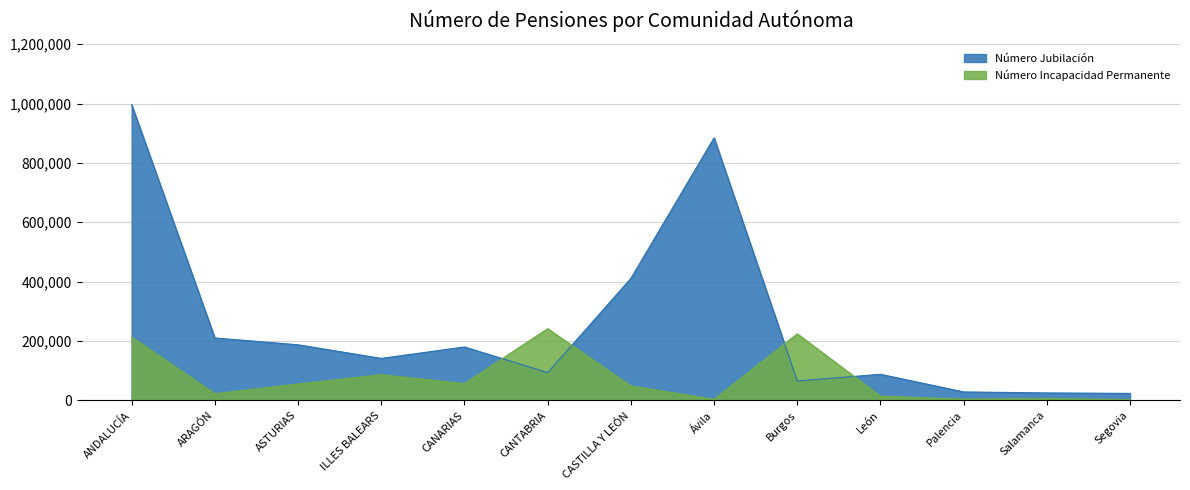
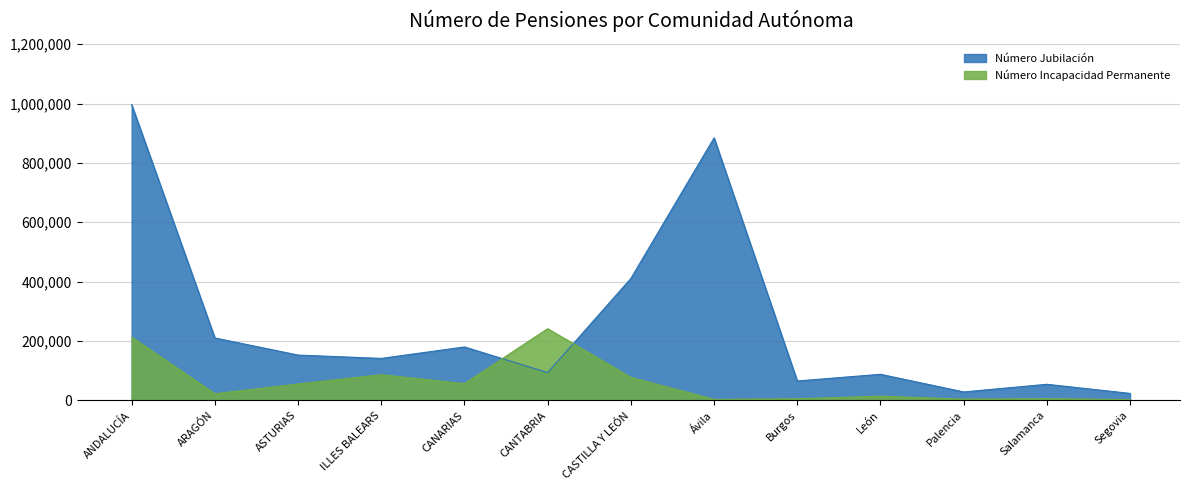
  {
    "Número Jubilación": {
      "ANDALUCÍA": "1,000,000",
      "ARAGÓN": "210,000",
-     "ASTURIAS": "190,000",
+     "ASTURIAS": "150,000",
      "ILLES BALEARS": "140,000",
      "CANARIAS": "180,000",
      "CANTABRIA": "90,000",
      "CASTILLA Y LEÓN": "410,000",
      "Ávila": "880,000",
      "Burgos": "70,000",
      "León": "90,000",
      "Palencia": "30,000",
-     "Salamanca": "20,000",
+     "Salamanca": "50,000",
      "Segovia": "20,000"
    },
    "Número Incapacidad Permanente": {
      "ANDALUCÍA": "210,000",
      "ARAGÓN": "20,000",
      "ASTURIAS": "60,000",
      "ILLES BALEARS": "90,000",
      "CANARIAS": "60,000",
      "CANTABRIA": "240,000",
-     "CASTILLA Y LEÓN": "50,000",
+     "CASTILLA Y LEÓN": "80,000",
      "Ávila": "0",
-     "Burgos": "220,000",
+     "Burgos": "10,000",
      "León": "10,000",
      "Palencia": "0",
      "Salamanca": "10,000",
      "Segovia": "0"
    }
  }
